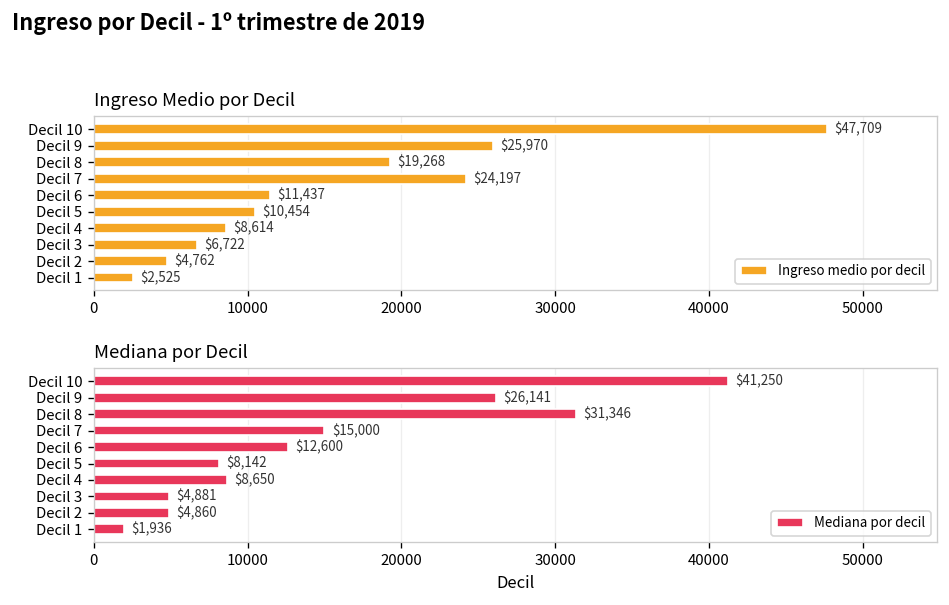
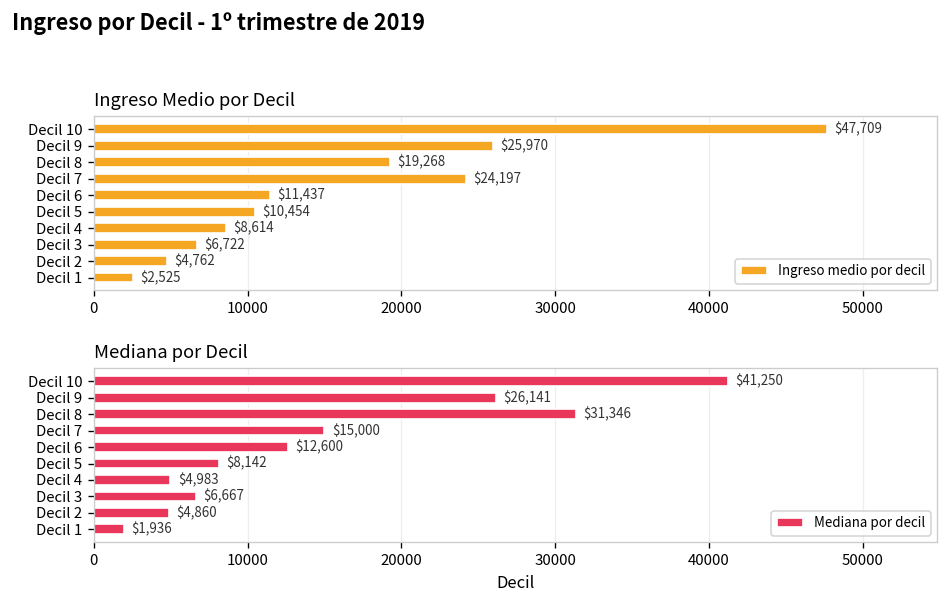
  {
    "Ingreso Medio por Decil": {
      "Decil 10": "$47,709",
      "Decil 9": "$25,970",
      "Decil 8": "$19,268",
      "Decil 7": "$24,197",
      "Decil 6": "$11,437",
      "Decil 5": "$10,454",
      "Decil 4": "$8,614",
      "Decil 3": "$6,722",
      "Decil 2": "$4,762",
      "Decil 1": "$2,525"
    },
    "Mediana por Decil": {
      "Decil 10": "$41,250",
      "Decil 9": "$26,141",
      "Decil 8": "$31,346",
      "Decil 7": "$15,000",
      "Decil 6": "$12,600",
      "Decil 5": "$8,142",
-     "Decil 4": "$8,650",
-     "Decil 3": "$4,881",
+     "Decil 4": "$4,983",
+     "Decil 3": "$6,667",
      "Decil 2": "$4,860",
      "Decil 1": "$1,936"
    }
  }
